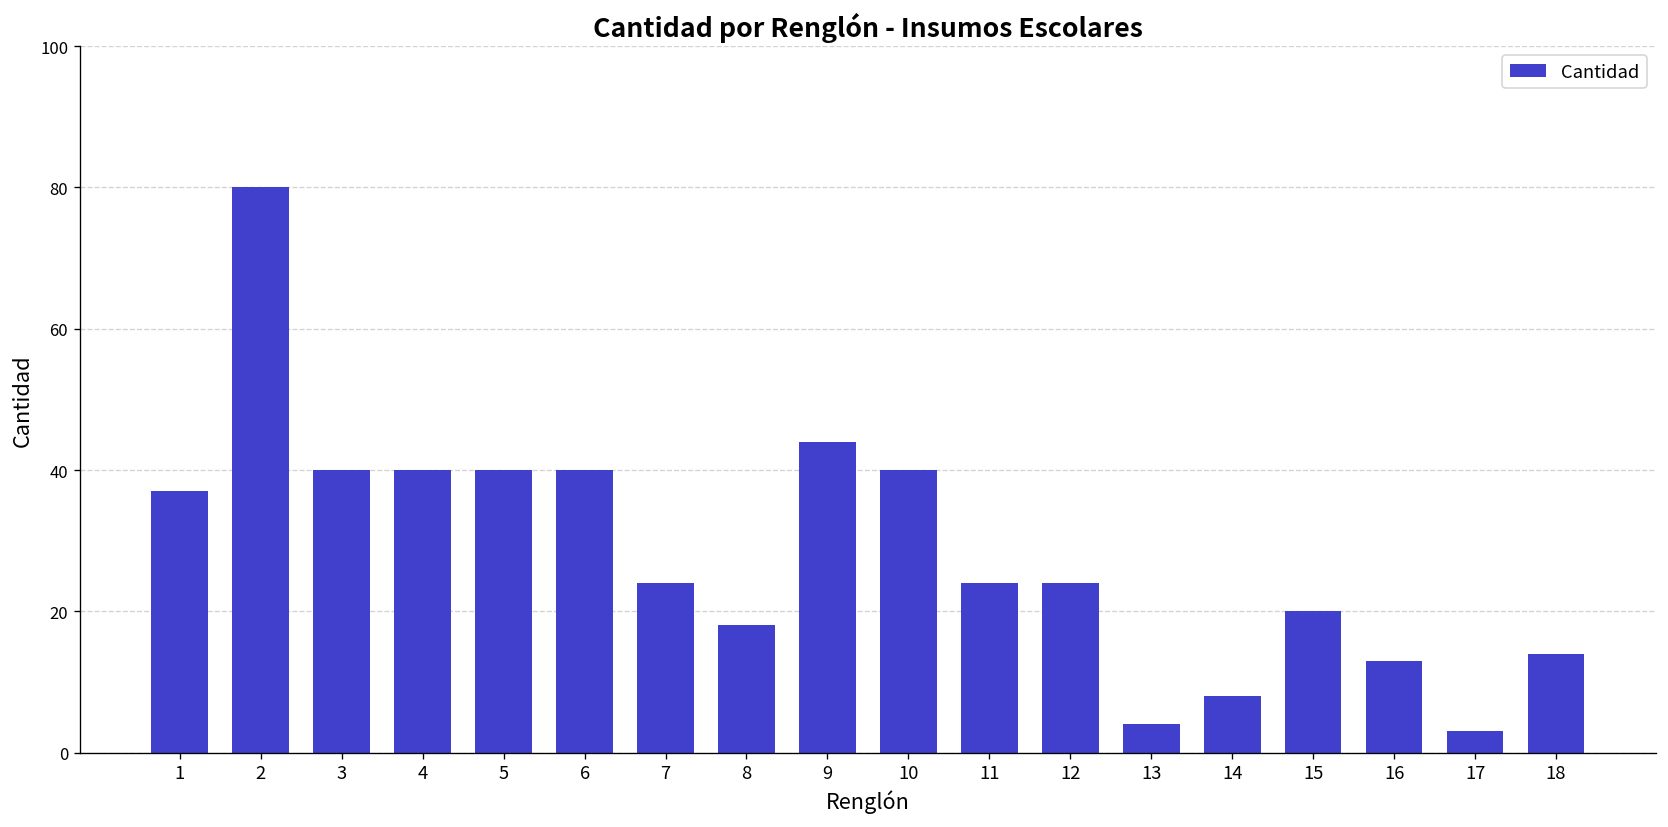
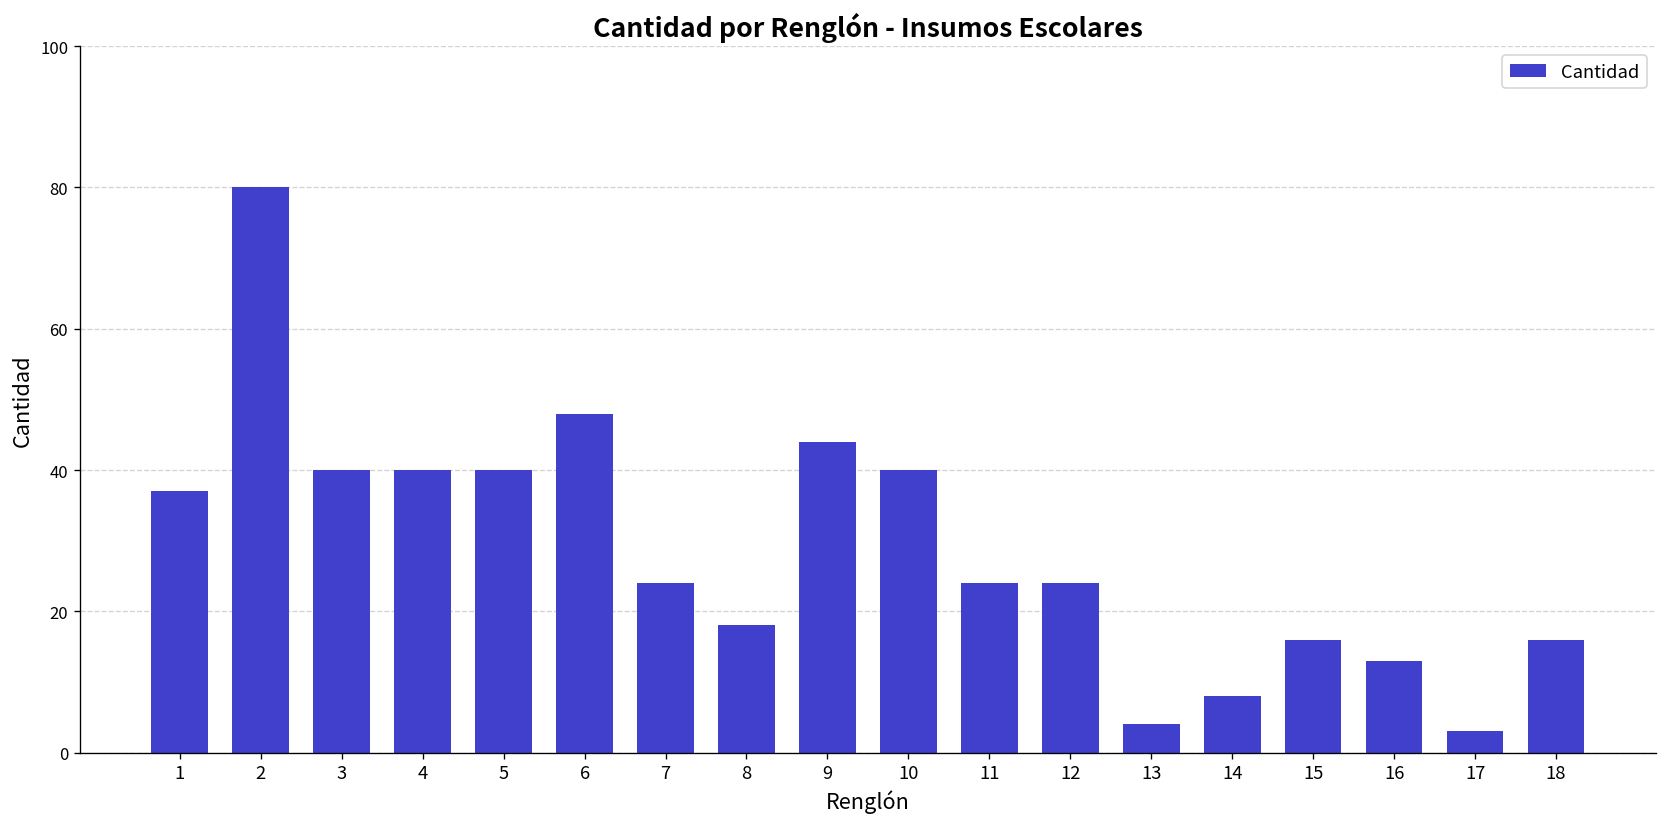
  {
    "1": 37,
    "2": 80,
    "3": 40,
    "4": 40,
    "5": 40,
-   "6": 40,
+   "6": 48,
    "7": 24,
    "8": 18,
    "9": 44,
    "10": 40,
    "11": 24,
    "12": 24,
    "13": 4,
    "14": 8,
-   "15": 20,
+   "15": 16,
    "16": 13,
    "17": 3,
-   "18": 14
+   "18": 16
  }
